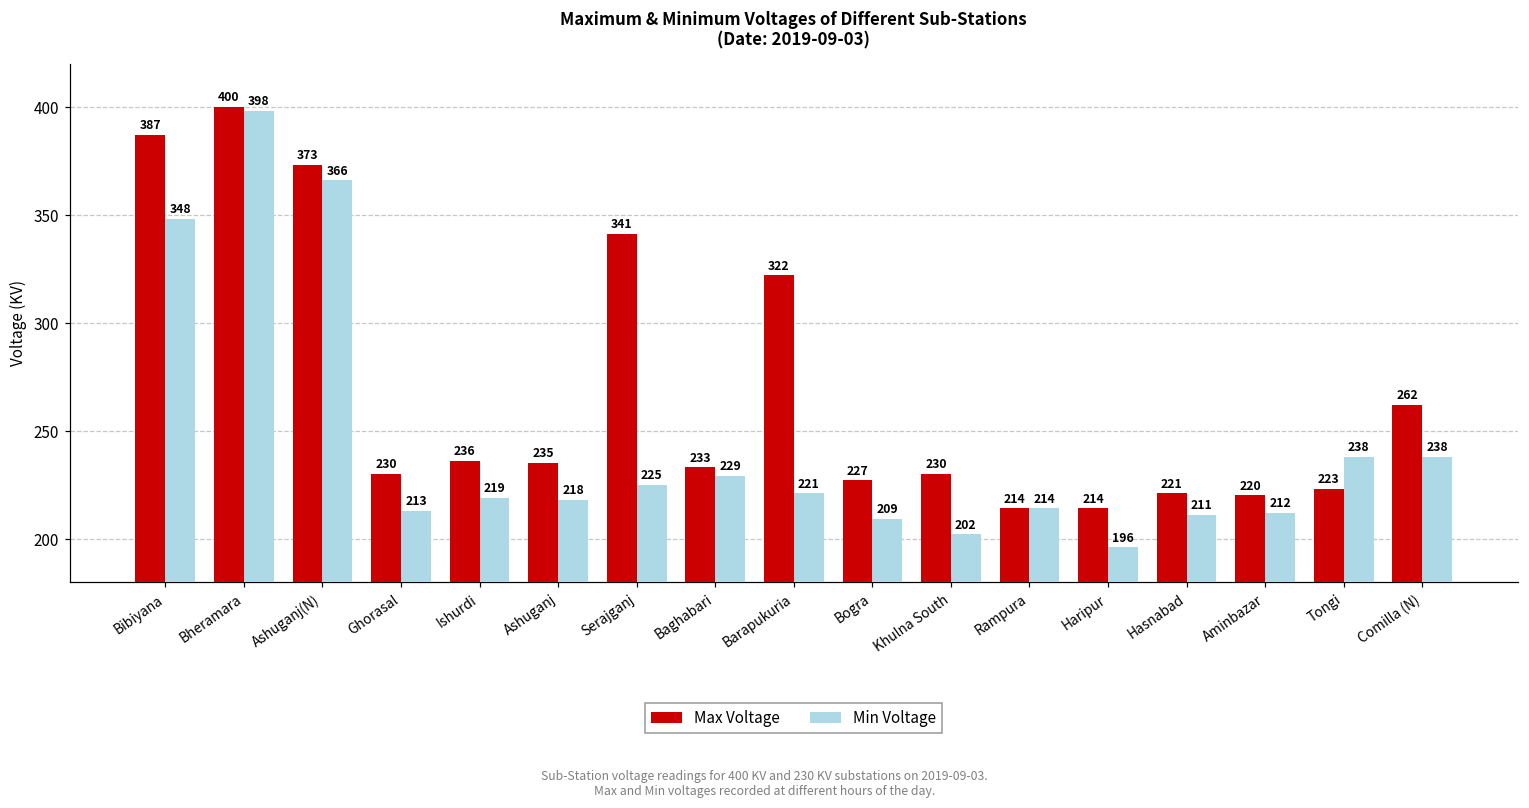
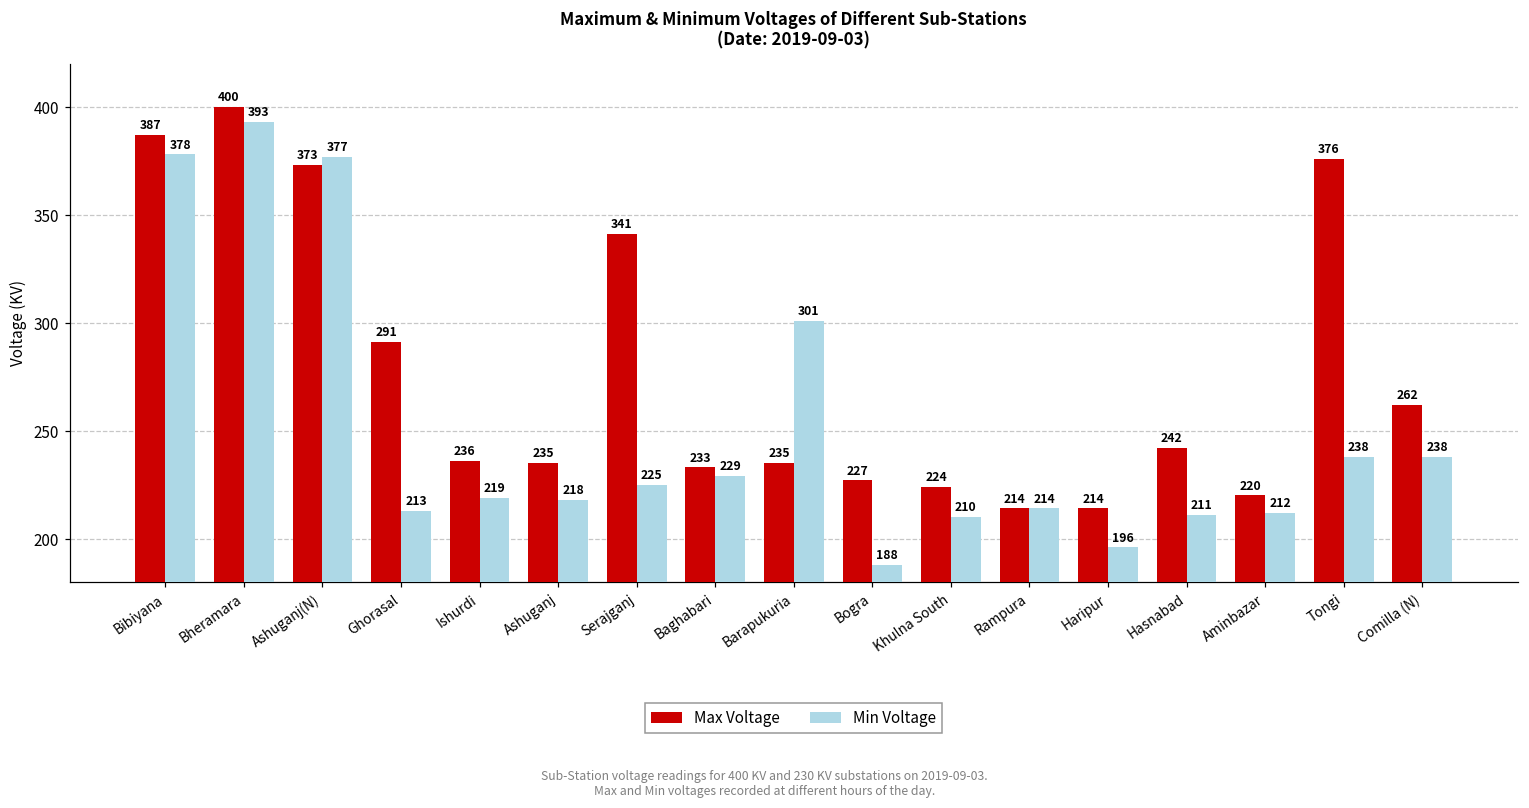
  {
    "Max Voltage": {
      "Bibiyana": 387,
      "Bheramara": 400,
      "Ashuganj(N)": 373,
-     "Ghorasal": 230,
+     "Ghorasal": 291,
      "Ishurdi": 236,
      "Ashuganj": 235,
      "Serajganj": 341,
      "Baghabari": 233,
-     "Barapukuria": 322,
+     "Barapukuria": 235,
      "Bogra": 227,
-     "Khulna South": 230,
+     "Khulna South": 224,
      "Rampura": 214,
      "Haripur": 214,
-     "Hasnabad": 221,
+     "Hasnabad": 242,
      "Aminbazar": 220,
-     "Tongi": 223,
+     "Tongi": 376,
      "Comilla (N)": 262
    },
    "Min Voltage": {
-     "Bibiyana": 348,
-     "Bheramara": 398,
-     "Ashuganj(N)": 366,
+     "Bibiyana": 378,
+     "Bheramara": 393,
+     "Ashuganj(N)": 377,
      "Ghorasal": 213,
      "Ishurdi": 219,
      "Ashuganj": 218,
      "Serajganj": 225,
      "Baghabari": 229,
-     "Barapukuria": 221,
-     "Bogra": 209,
-     "Khulna South": 202,
+     "Barapukuria": 301,
+     "Bogra": 188,
+     "Khulna South": 210,
      "Rampura": 214,
      "Haripur": 196,
      "Hasnabad": 211,
      "Aminbazar": 212,
      "Tongi": 238,
      "Comilla (N)": 238
    }
  }
